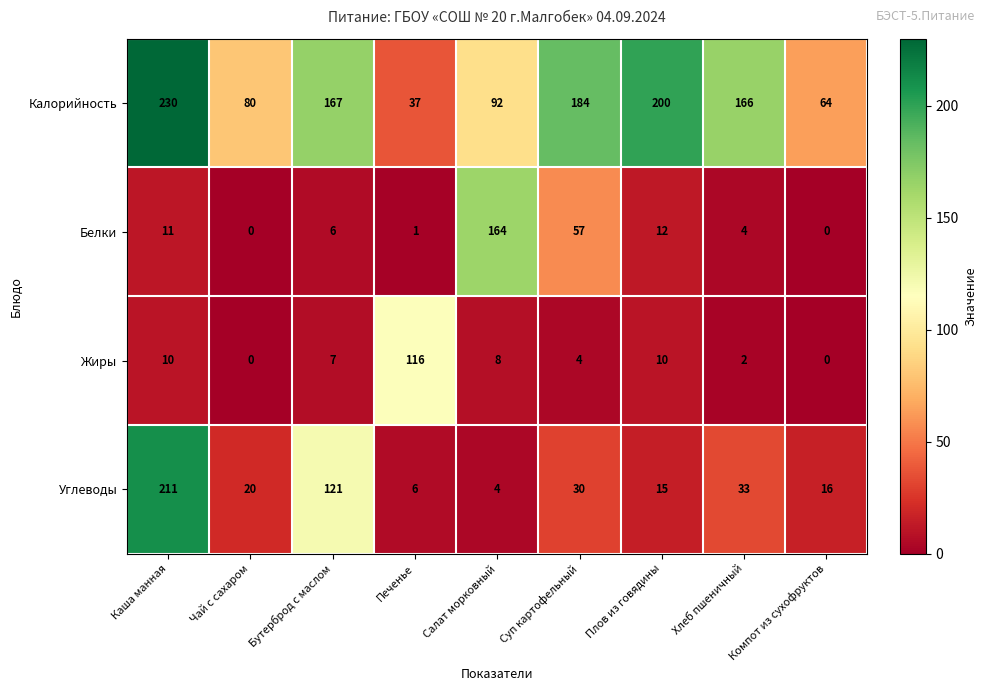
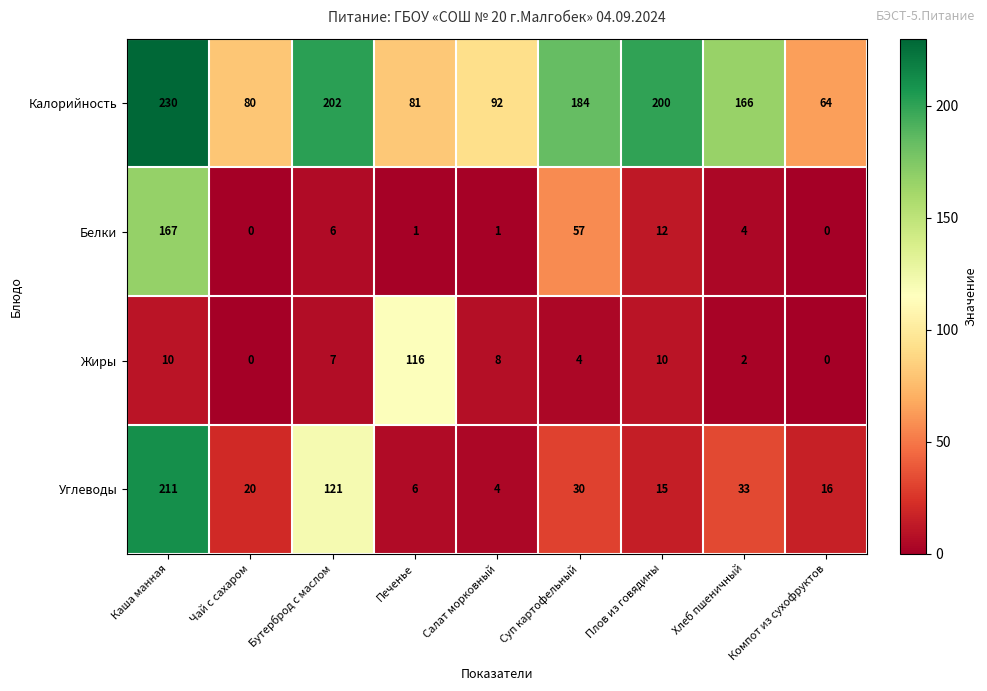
  {
    "Калорийность": {
      "Каша манная": 230,
      "Чай с сахаром": 80,
-     "Бутерброд с маслом": 167,
-     "Печенье": 37,
+     "Бутерброд с маслом": 202,
+     "Печенье": 81,
      "Салат морковный": 92,
      "Суп картофельный": 184,
      "Плов из говядины": 200,
      "Хлеб пшеничный": 166,
      "Компот из сухофруктов": 64
    },
    "Белки": {
-     "Каша манная": 11,
+     "Каша манная": 167,
      "Чай с сахаром": 0,
      "Бутерброд с маслом": 6,
      "Печенье": 1,
-     "Салат морковный": 164,
+     "Салат морковный": 1,
      "Суп картофельный": 57,
      "Плов из говядины": 12,
      "Хлеб пшеничный": 4,
      "Компот из сухофруктов": 0
    },
    "Жиры": {
      "Каша манная": 10,
      "Чай с сахаром": 0,
      "Бутерброд с маслом": 7,
      "Печенье": 116,
      "Салат морковный": 8,
      "Суп картофельный": 4,
      "Плов из говядины": 10,
      "Хлеб пшеничный": 2,
      "Компот из сухофруктов": 0
    },
    "Углеводы": {
      "Каша манная": 211,
      "Чай с сахаром": 20,
      "Бутерброд с маслом": 121,
      "Печенье": 6,
      "Салат морковный": 4,
      "Суп картофельный": 30,
      "Плов из говядины": 15,
      "Хлеб пшеничный": 33,
      "Компот из сухофруктов": 16
    }
  }
